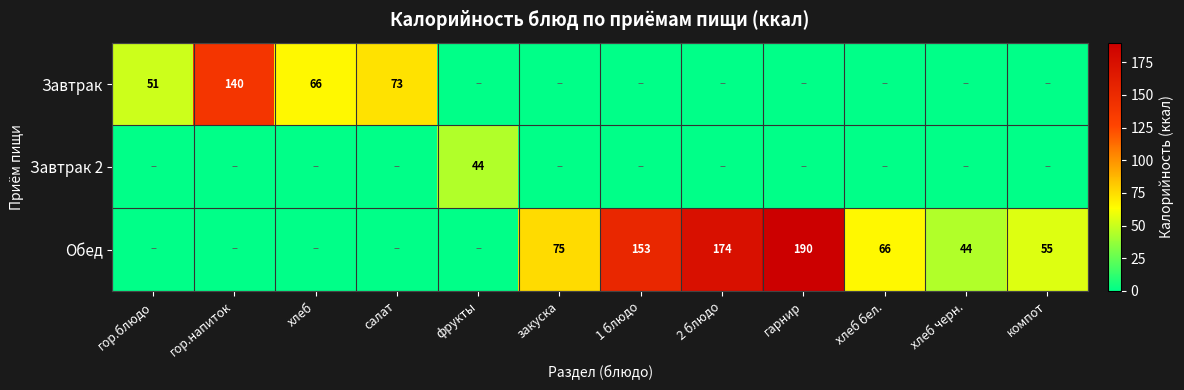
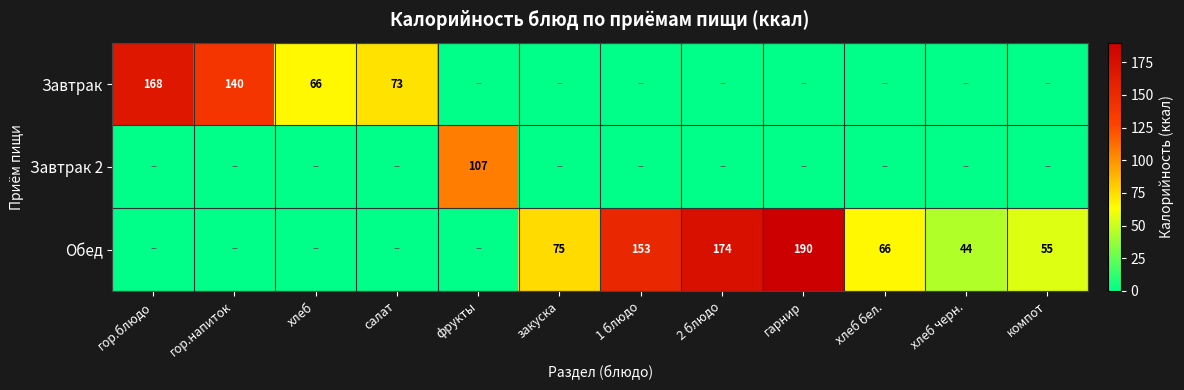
  {
    "Завтрак": {
-     "гор.блюдо": 51,
+     "гор.блюдо": 168,
      "гор.напиток": 140,
      "хлеб": 66,
      "салат": 73
    },
    "Завтрак 2": {
-     "фрукты": 44
+     "фрукты": 107
    },
    "Обед": {
      "закуска": 75,
      "1 блюдо": 153,
      "2 блюдо": 174,
      "гарнир": 190,
      "хлеб бел.": 66,
      "хлеб черн.": 44,
      "компот": 55
    }
  }
